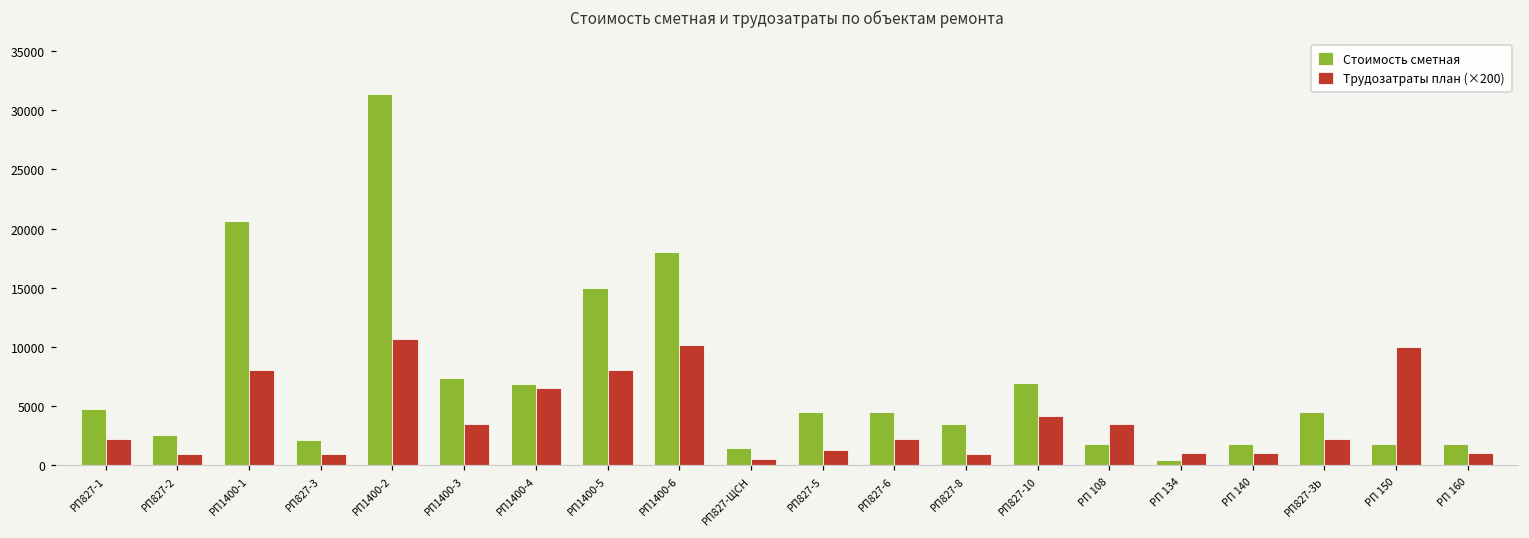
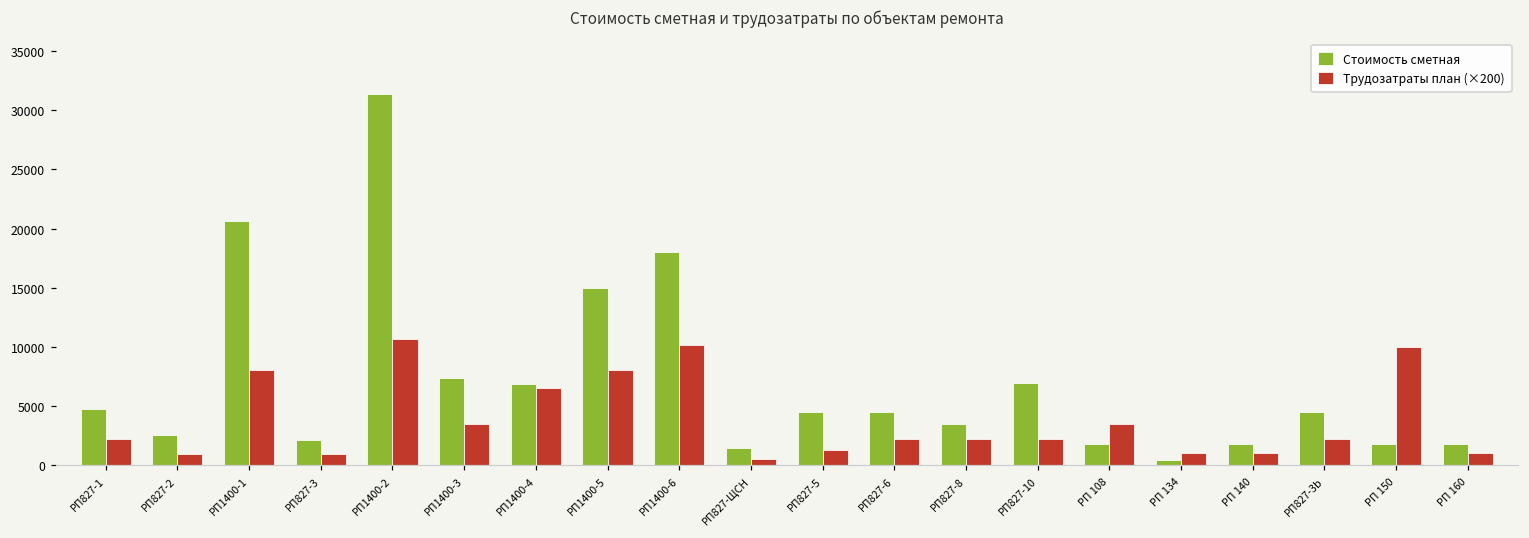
  {
    "Стоимость сметная": {
      "РП827-1": 4700,
      "РП827-2": 2600,
      "РП1400-1": 20700,
      "РП827-3": 2100,
      "РП1400-2": 31300,
      "РП1400-3": 7300,
      "РП1400-4": 6900,
      "РП1400-5": 15000,
      "РП1400-6": 18000,
      "РП827-ЩСН": 1500,
      "РП827-5": 4500,
      "РП827-6": 4500,
      "РП827-8": 3500,
      "РП827-10": 6900,
      "РП 108": 1800,
      "РП 134": 400,
      "РП 140": 1800,
      "РП827-3b": 4500,
      "РП 150": 1800,
      "РП 160": 1800
    },
    "Трудозатраты план (×200)": {
      "РП827-1": 2200,
      "РП827-2": 1000,
      "РП1400-1": 8000,
      "РП827-3": 1000,
      "РП1400-2": 10700,
      "РП1400-3": 3500,
      "РП1400-4": 6500,
      "РП1400-5": 8000,
      "РП1400-6": 10200,
      "РП827-ЩСН": 500,
      "РП827-5": 1300,
      "РП827-6": 2200,
-     "РП827-8": 1000,
-     "РП827-10": 4100,
+     "РП827-8": 2200,
+     "РП827-10": 2200,
      "РП 108": 3500,
      "РП 134": 1000,
      "РП 140": 1000,
      "РП827-3b": 2200,
      "РП 150": 10000,
      "РП 160": 1000
    }
  }
